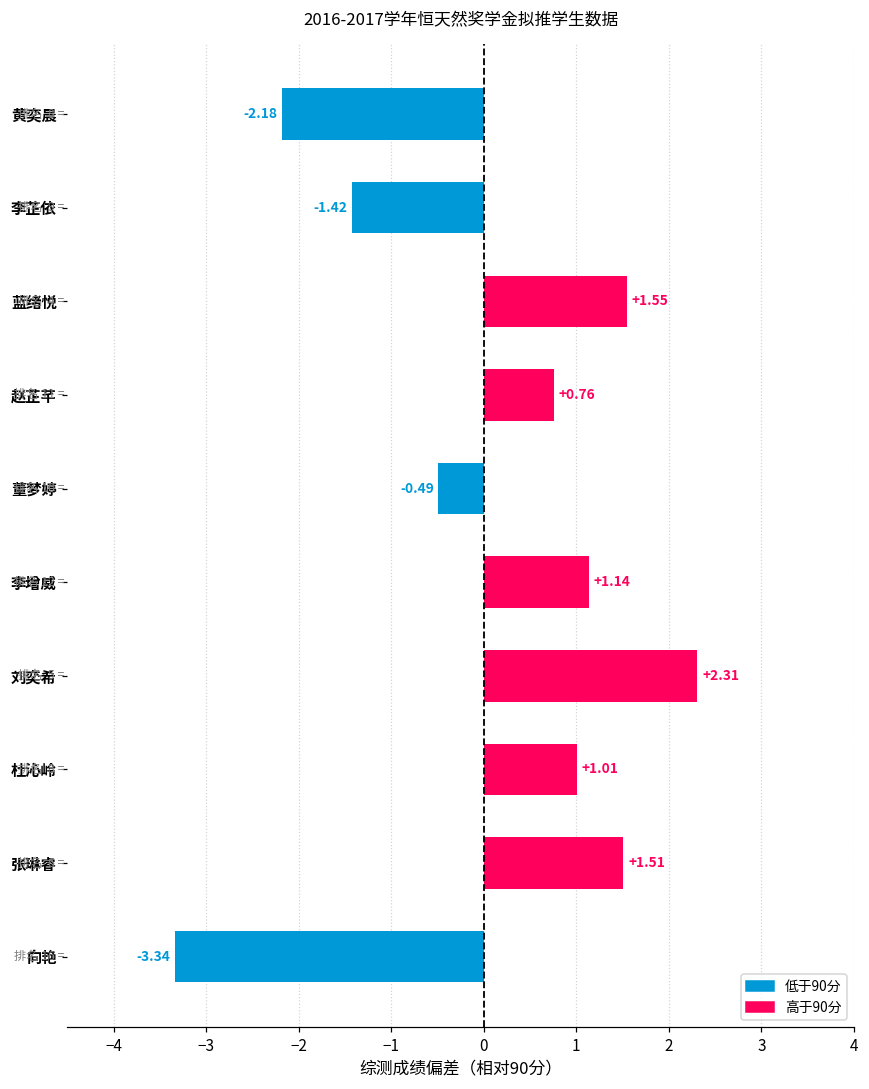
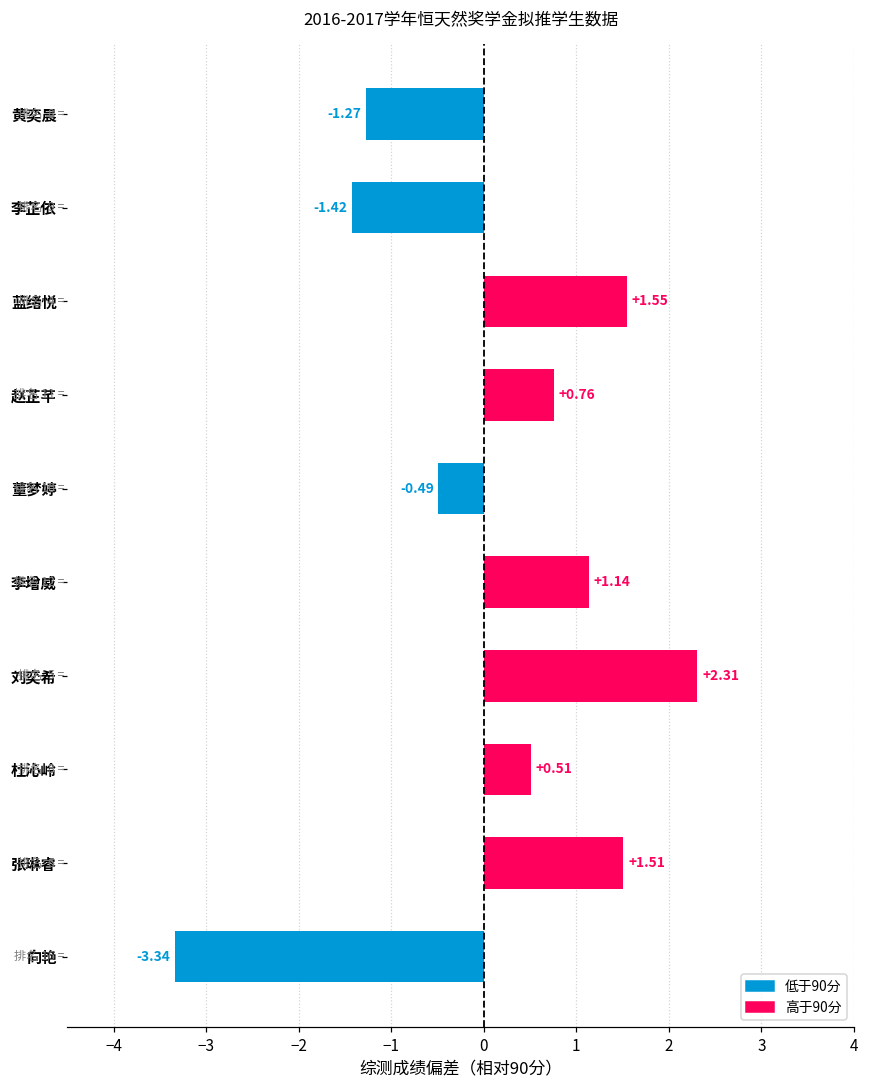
  {
-   "黄奕晨": "-2.18",
+   "黄奕晨": "-1.27",
    "李芷依": "-1.42",
    "蓝绪悦": "+1.55",
    "赵芷芊": "+0.76",
    "董梦婷": "-0.49",
    "李增威": "+1.14",
    "刘奕希": "+2.31",
-   "杜沁岭": "+1.01",
+   "杜沁岭": "+0.51",
    "张琳睿": "+1.51",
    "向艳": "-3.34"
  }
